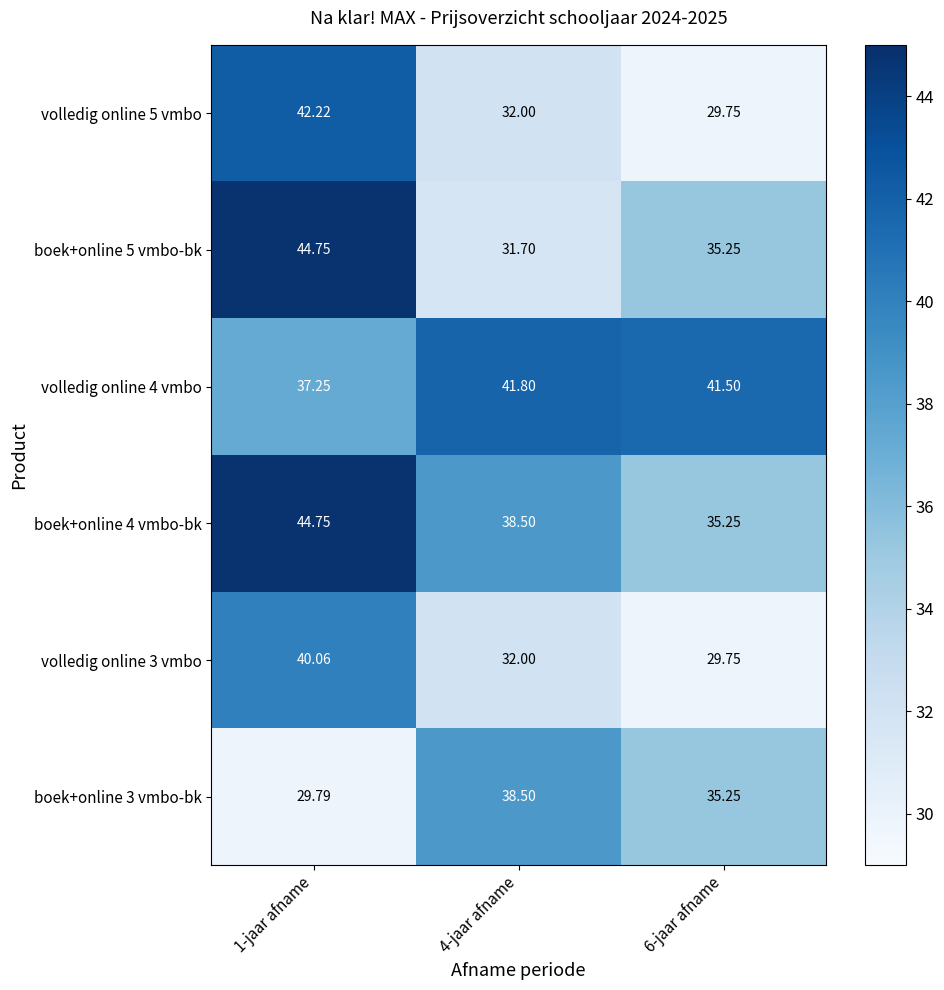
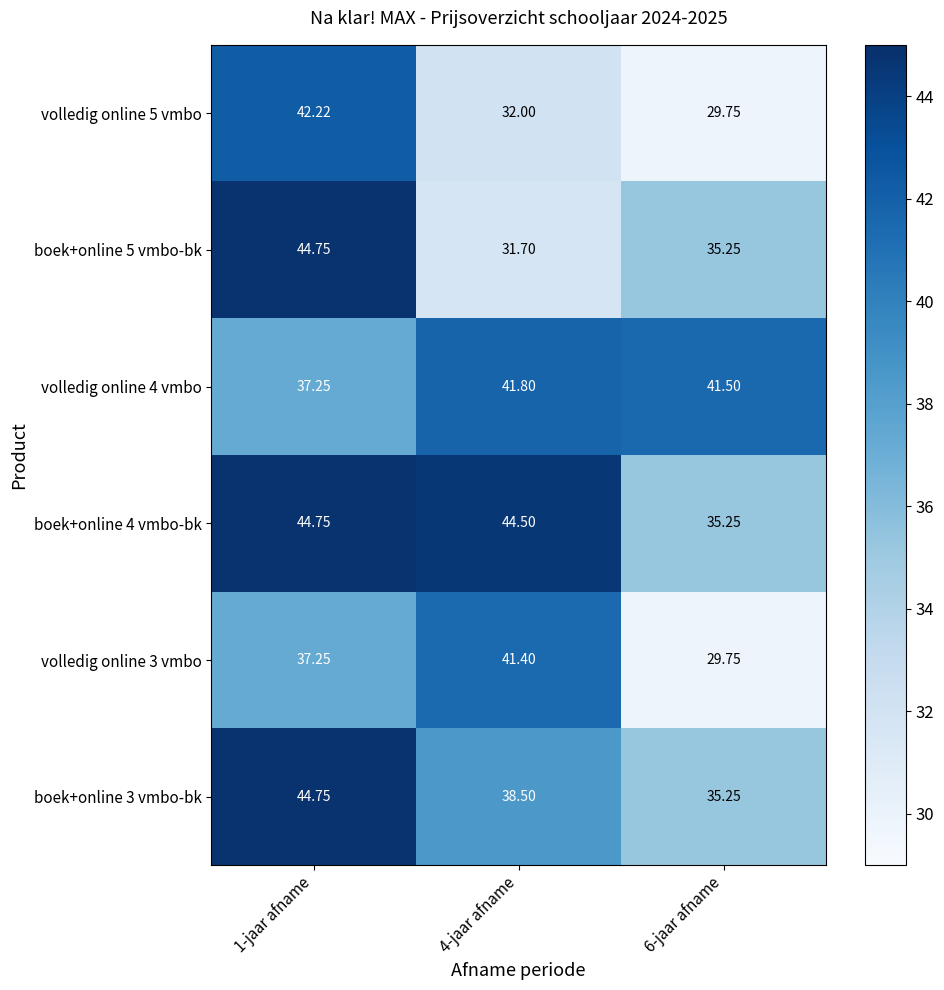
  {
    "volledig online 5 vmbo": {
      "1-jaar afname": 42.22,
      "4-jaar afname": 32.00,
      "6-jaar afname": 29.75
    },
    "boek+online 5 vmbo-bk": {
      "1-jaar afname": 44.75,
      "4-jaar afname": 31.70,
      "6-jaar afname": 35.25
    },
    "volledig online 4 vmbo": {
      "1-jaar afname": 37.25,
      "4-jaar afname": 41.80,
      "6-jaar afname": 41.50
    },
    "boek+online 4 vmbo-bk": {
      "1-jaar afname": 44.75,
-     "4-jaar afname": 38.50,
+     "4-jaar afname": 44.50,
      "6-jaar afname": 35.25
    },
    "volledig online 3 vmbo": {
-     "1-jaar afname": 40.06,
-     "4-jaar afname": 32.00,
+     "1-jaar afname": 37.25,
+     "4-jaar afname": 41.40,
      "6-jaar afname": 29.75
    },
    "boek+online 3 vmbo-bk": {
-     "1-jaar afname": 29.79,
+     "1-jaar afname": 44.75,
      "4-jaar afname": 38.50,
      "6-jaar afname": 35.25
    }
  }
